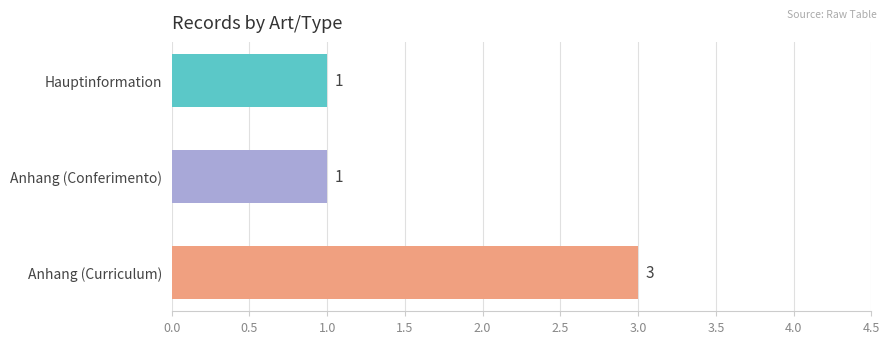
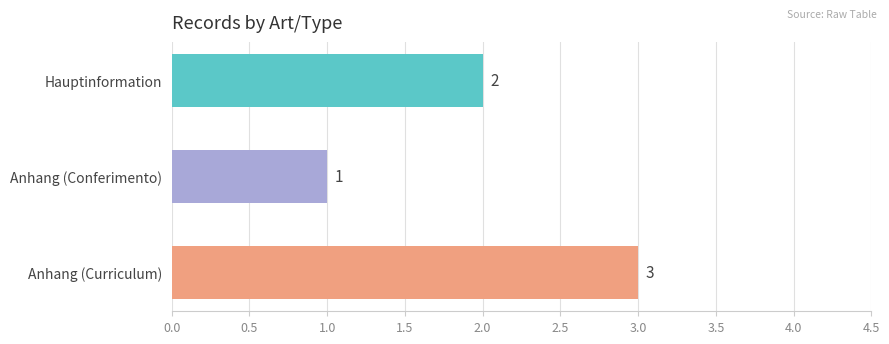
  {
-   "Hauptinformation": 1,
+   "Hauptinformation": 2,
    "Anhang (Conferimento)": 1,
    "Anhang (Curriculum)": 3
  }
